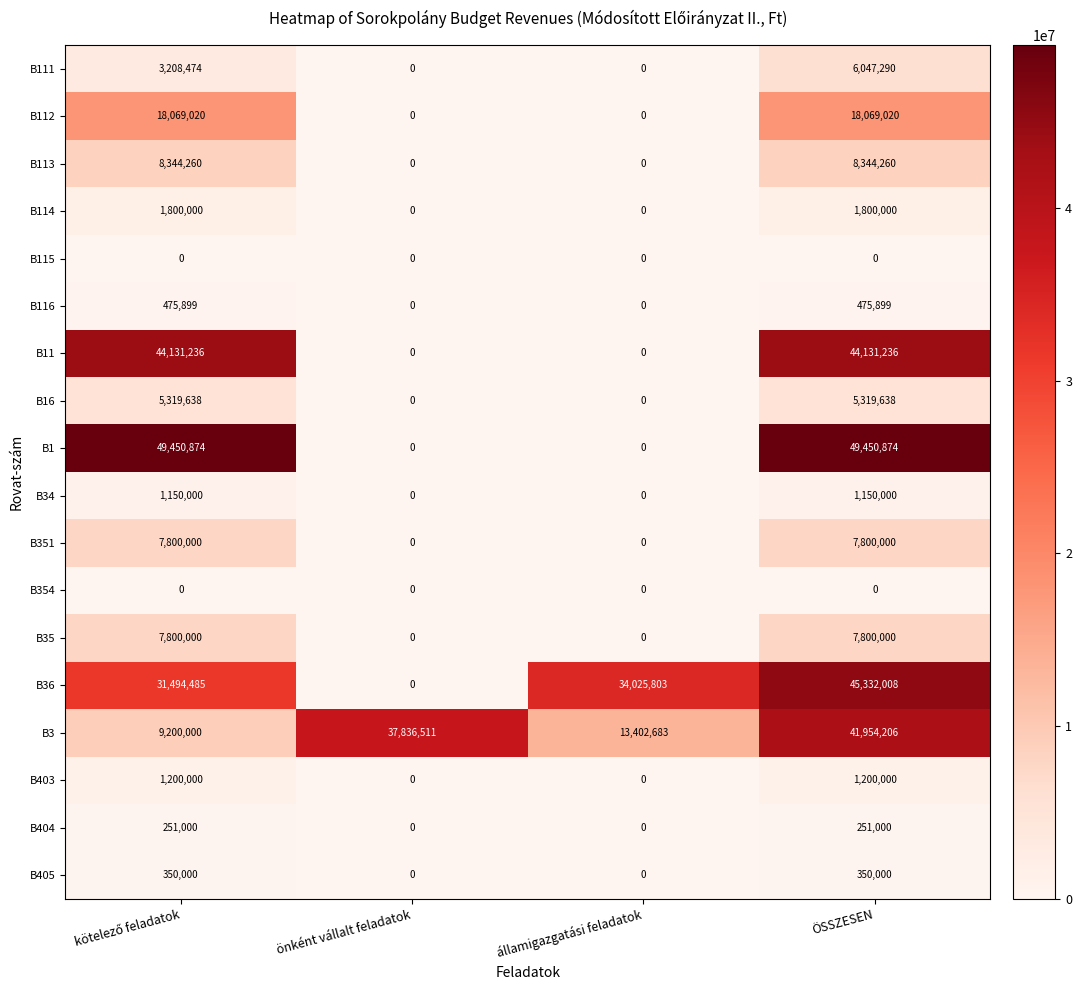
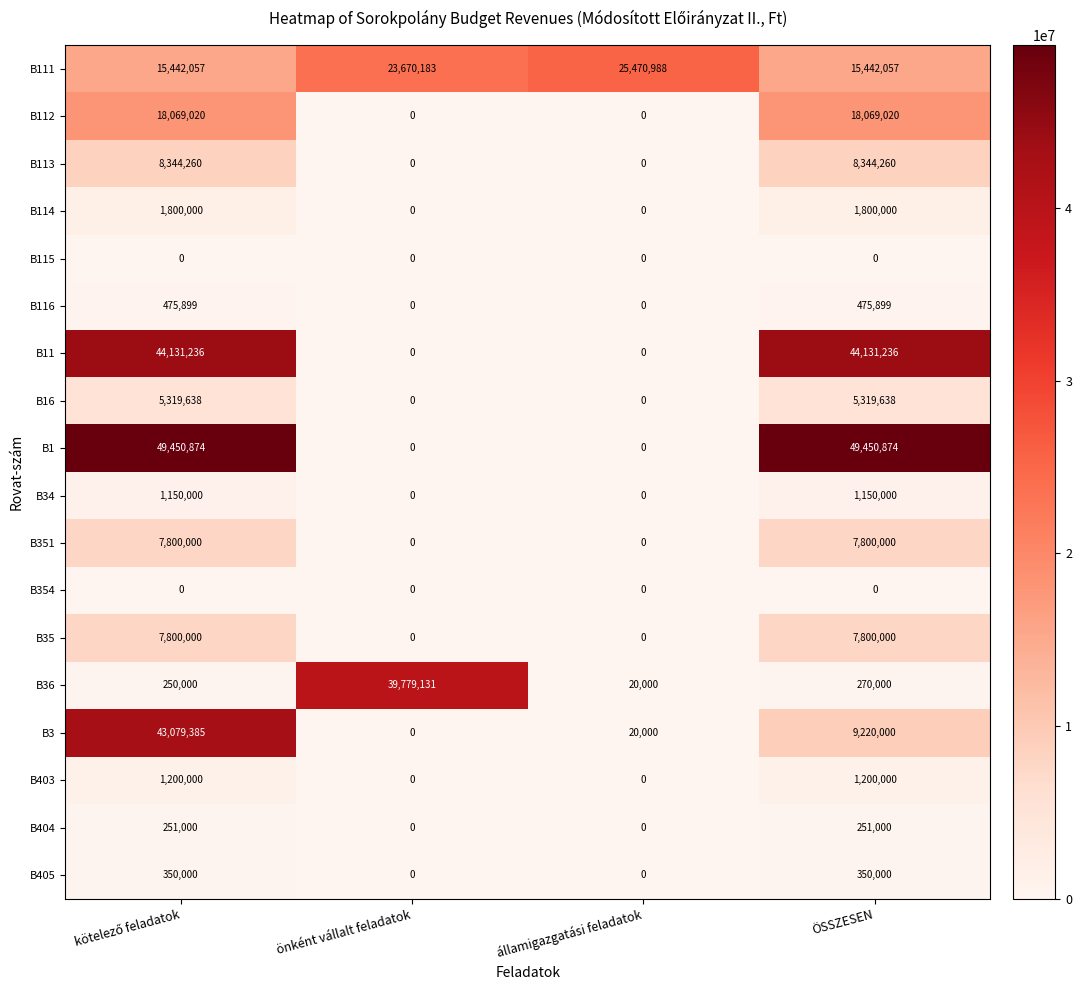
  {
    "B111": {
-     "kötelező feladatok": "3,208,474",
-     "önként vállalt feladatok": "0",
-     "államigazgatási feladatok": "0",
-     "ÖSSZESEN": "6,047,290"
+     "kötelező feladatok": "15,442,057",
+     "önként vállalt feladatok": "23,670,183",
+     "államigazgatási feladatok": "25,470,988",
+     "ÖSSZESEN": "15,442,057"
    },
    "B112": {
      "kötelező feladatok": "18,069,020",
      "önként vállalt feladatok": "0",
      "államigazgatási feladatok": "0",
      "ÖSSZESEN": "18,069,020"
    },
    "B113": {
      "kötelező feladatok": "8,344,260",
      "önként vállalt feladatok": "0",
      "államigazgatási feladatok": "0",
      "ÖSSZESEN": "8,344,260"
    },
    "B114": {
      "kötelező feladatok": "1,800,000",
      "önként vállalt feladatok": "0",
      "államigazgatási feladatok": "0",
      "ÖSSZESEN": "1,800,000"
    },
    "B115": {
      "kötelező feladatok": "0",
      "önként vállalt feladatok": "0",
      "államigazgatási feladatok": "0",
      "ÖSSZESEN": "0"
    },
    "B116": {
      "kötelező feladatok": "475,899",
      "önként vállalt feladatok": "0",
      "államigazgatási feladatok": "0",
      "ÖSSZESEN": "475,899"
    },
    "B11": {
      "kötelező feladatok": "44,131,236",
      "önként vállalt feladatok": "0",
      "államigazgatási feladatok": "0",
      "ÖSSZESEN": "44,131,236"
    },
    "B16": {
      "kötelező feladatok": "5,319,638",
      "önként vállalt feladatok": "0",
      "államigazgatási feladatok": "0",
      "ÖSSZESEN": "5,319,638"
    },
    "B1": {
      "kötelező feladatok": "49,450,874",
      "önként vállalt feladatok": "0",
      "államigazgatási feladatok": "0",
      "ÖSSZESEN": "49,450,874"
    },
    "B34": {
      "kötelező feladatok": "1,150,000",
      "önként vállalt feladatok": "0",
      "államigazgatási feladatok": "0",
      "ÖSSZESEN": "1,150,000"
    },
    "B351": {
      "kötelező feladatok": "7,800,000",
      "önként vállalt feladatok": "0",
      "államigazgatási feladatok": "0",
      "ÖSSZESEN": "7,800,000"
    },
    "B354": {
      "kötelező feladatok": "0",
      "önként vállalt feladatok": "0",
      "államigazgatási feladatok": "0",
      "ÖSSZESEN": "0"
    },
    "B35": {
      "kötelező feladatok": "7,800,000",
      "önként vállalt feladatok": "0",
      "államigazgatási feladatok": "0",
      "ÖSSZESEN": "7,800,000"
    },
    "B36": {
-     "kötelező feladatok": "31,494,485",
-     "önként vállalt feladatok": "0",
-     "államigazgatási feladatok": "34,025,803",
-     "ÖSSZESEN": "45,332,008"
+     "kötelező feladatok": "250,000",
+     "önként vállalt feladatok": "39,779,131",
+     "államigazgatási feladatok": "20,000",
+     "ÖSSZESEN": "270,000"
    },
    "B3": {
-     "kötelező feladatok": "9,200,000",
-     "önként vállalt feladatok": "37,836,511",
-     "államigazgatási feladatok": "13,402,683",
-     "ÖSSZESEN": "41,954,206"
+     "kötelező feladatok": "43,079,385",
+     "önként vállalt feladatok": "0",
+     "államigazgatási feladatok": "20,000",
+     "ÖSSZESEN": "9,220,000"
    },
    "B403": {
      "kötelező feladatok": "1,200,000",
      "önként vállalt feladatok": "0",
      "államigazgatási feladatok": "0",
      "ÖSSZESEN": "1,200,000"
    },
    "B404": {
      "kötelező feladatok": "251,000",
      "önként vállalt feladatok": "0",
      "államigazgatási feladatok": "0",
      "ÖSSZESEN": "251,000"
    },
    "B405": {
      "kötelező feladatok": "350,000",
      "önként vállalt feladatok": "0",
      "államigazgatási feladatok": "0",
      "ÖSSZESEN": "350,000"
    }
  }
